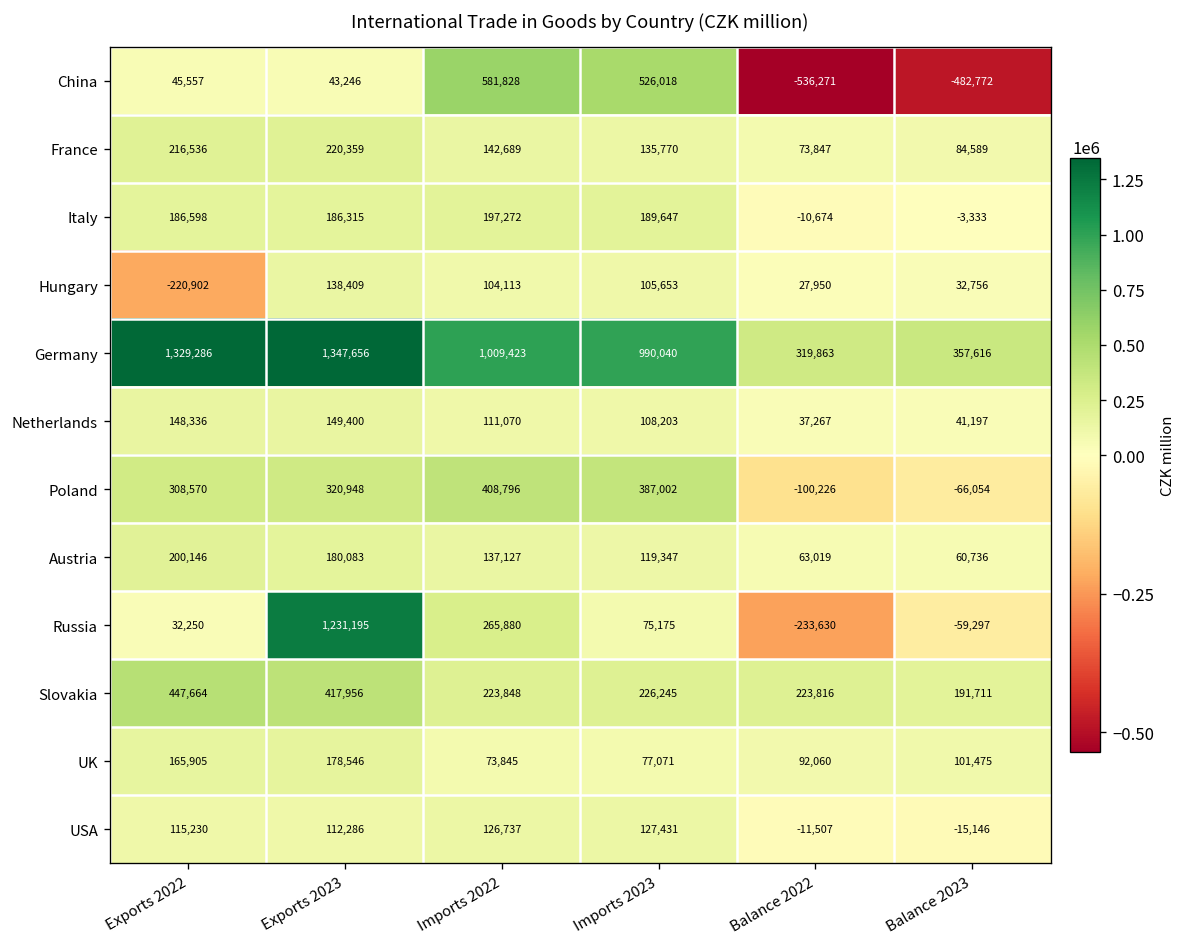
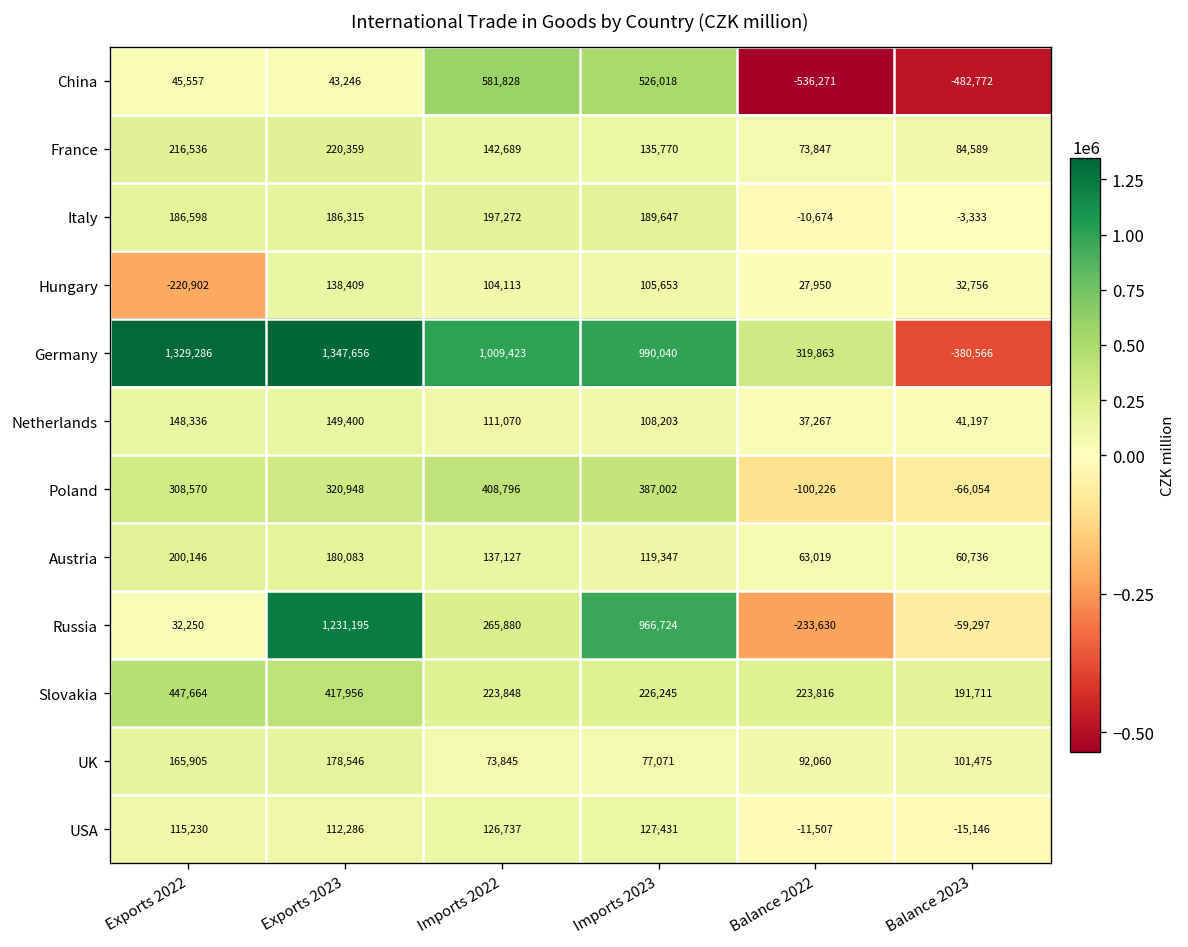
  {
    "China": {
      "Exports 2022": "45,557",
      "Exports 2023": "43,246",
      "Imports 2022": "581,828",
      "Imports 2023": "526,018",
      "Balance 2022": "-536,271",
      "Balance 2023": "-482,772"
    },
    "France": {
      "Exports 2022": "216,536",
      "Exports 2023": "220,359",
      "Imports 2022": "142,689",
      "Imports 2023": "135,770",
      "Balance 2022": "73,847",
      "Balance 2023": "84,589"
    },
    "Italy": {
      "Exports 2022": "186,598",
      "Exports 2023": "186,315",
      "Imports 2022": "197,272",
      "Imports 2023": "189,647",
      "Balance 2022": "-10,674",
      "Balance 2023": "-3,333"
    },
    "Hungary": {
      "Exports 2022": "-220,902",
      "Exports 2023": "138,409",
      "Imports 2022": "104,113",
      "Imports 2023": "105,653",
      "Balance 2022": "27,950",
      "Balance 2023": "32,756"
    },
    "Germany": {
      "Exports 2022": "1,329,286",
      "Exports 2023": "1,347,656",
      "Imports 2022": "1,009,423",
      "Imports 2023": "990,040",
      "Balance 2022": "319,863",
-     "Balance 2023": "357,616"
+     "Balance 2023": "-380,566"
    },
    "Netherlands": {
      "Exports 2022": "148,336",
      "Exports 2023": "149,400",
      "Imports 2022": "111,070",
      "Imports 2023": "108,203",
      "Balance 2022": "37,267",
      "Balance 2023": "41,197"
    },
    "Poland": {
      "Exports 2022": "308,570",
      "Exports 2023": "320,948",
      "Imports 2022": "408,796",
      "Imports 2023": "387,002",
      "Balance 2022": "-100,226",
      "Balance 2023": "-66,054"
    },
    "Austria": {
      "Exports 2022": "200,146",
      "Exports 2023": "180,083",
      "Imports 2022": "137,127",
      "Imports 2023": "119,347",
      "Balance 2022": "63,019",
      "Balance 2023": "60,736"
    },
    "Russia": {
      "Exports 2022": "32,250",
      "Exports 2023": "1,231,195",
      "Imports 2022": "265,880",
-     "Imports 2023": "75,175",
+     "Imports 2023": "966,724",
      "Balance 2022": "-233,630",
      "Balance 2023": "-59,297"
    },
    "Slovakia": {
      "Exports 2022": "447,664",
      "Exports 2023": "417,956",
      "Imports 2022": "223,848",
      "Imports 2023": "226,245",
      "Balance 2022": "223,816",
      "Balance 2023": "191,711"
    },
    "UK": {
      "Exports 2022": "165,905",
      "Exports 2023": "178,546",
      "Imports 2022": "73,845",
      "Imports 2023": "77,071",
      "Balance 2022": "92,060",
      "Balance 2023": "101,475"
    },
    "USA": {
      "Exports 2022": "115,230",
      "Exports 2023": "112,286",
      "Imports 2022": "126,737",
      "Imports 2023": "127,431",
      "Balance 2022": "-11,507",
      "Balance 2023": "-15,146"
    }
  }
